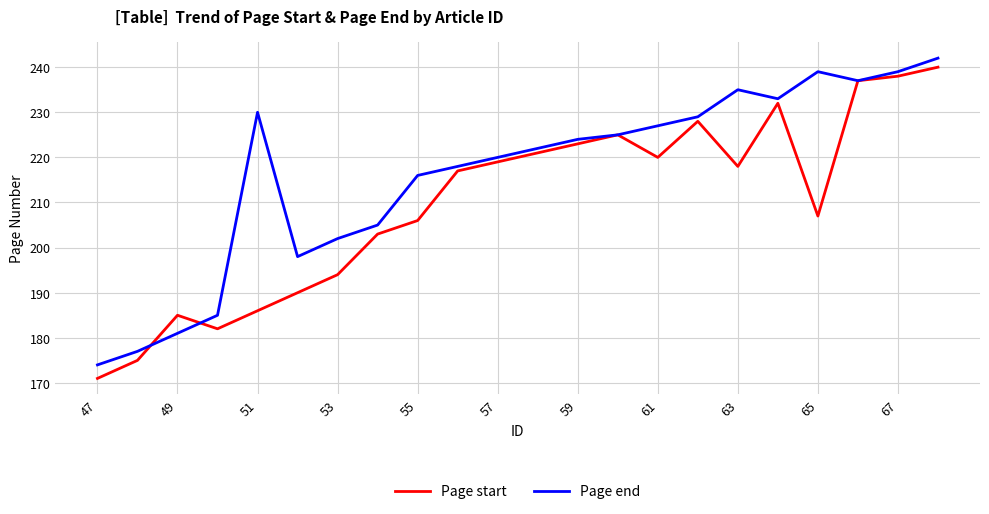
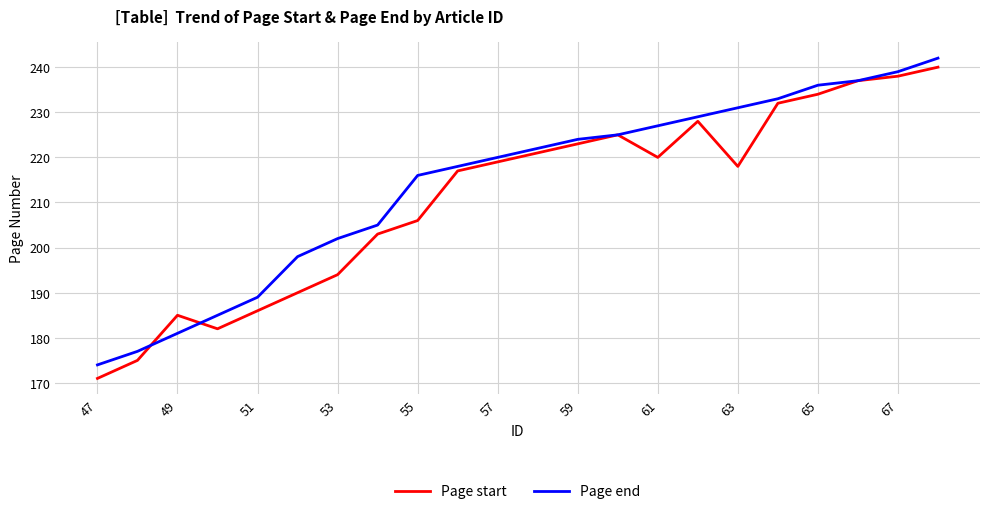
  {
    "Page start": {
      "47": 171,
      "49": 185,
      "51": 186,
      "53": 194,
      "55": 206,
      "57": 219,
      "59": 223,
      "61": 220,
      "63": 218,
-     "65": 207,
+     "65": 234,
      "67": 238
    },
    "Page end": {
      "47": 174,
      "49": 181,
-     "51": 230,
+     "51": 189,
      "53": 202,
      "55": 216,
      "57": 220,
      "59": 224,
      "61": 227,
-     "63": 235,
-     "65": 239,
+     "63": 231,
+     "65": 236,
      "67": 239
    }
  }
